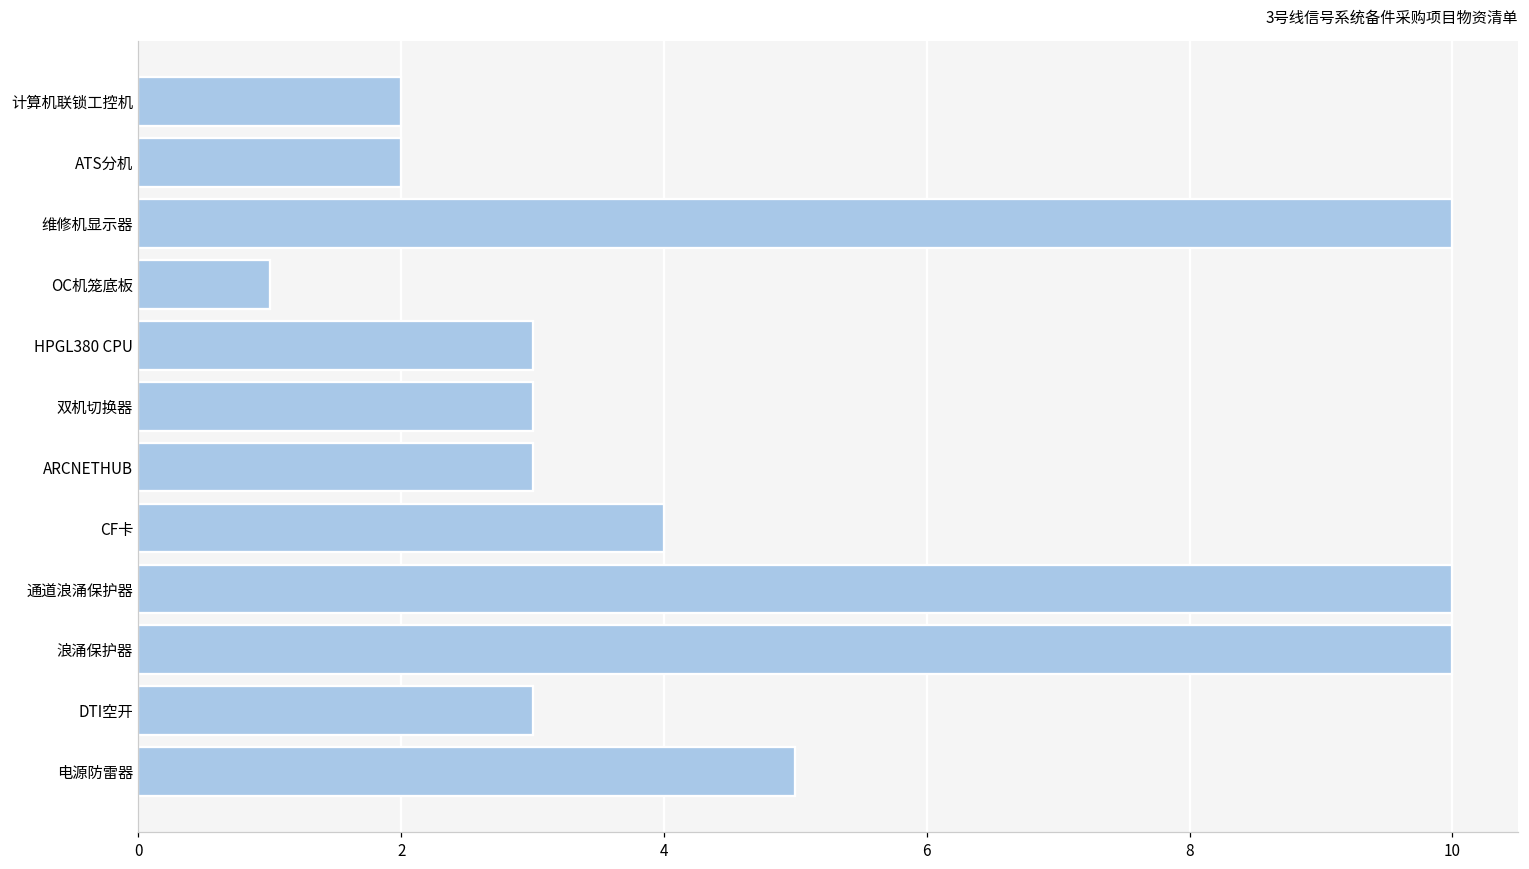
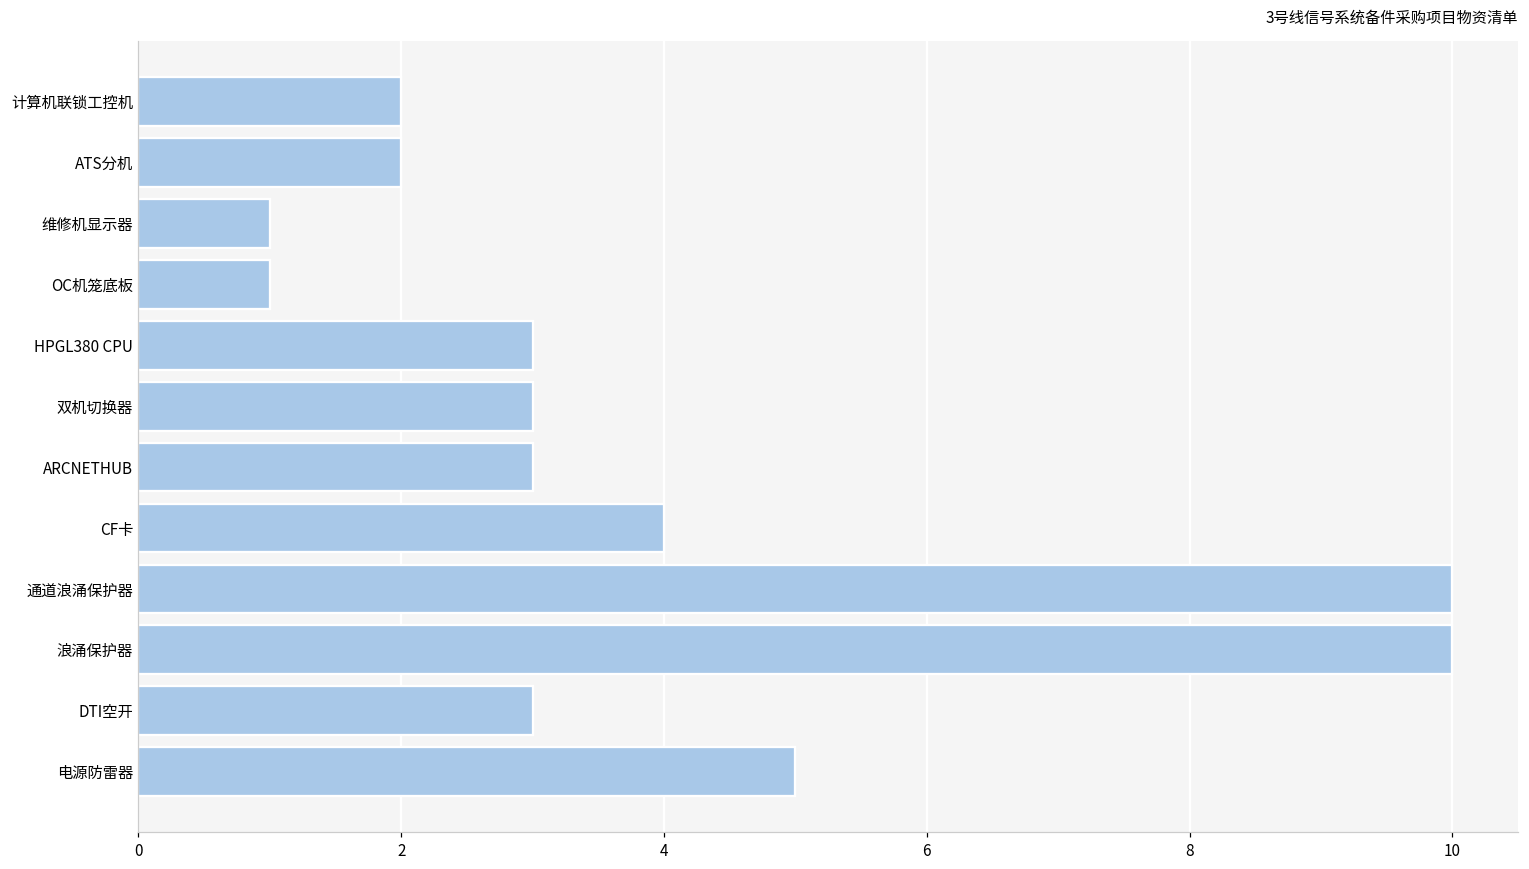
  {
    "计算机联锁工控机": 2,
    "ATS分机": 2,
-   "维修机显示器": 10,
+   "维修机显示器": 1,
    "OC机笼底板": 1,
    "HPGL380 CPU": 3,
    "双机切换器": 3,
    "ARCNETHUB": 3,
    "CF卡": 4,
    "通道浪涌保护器": 10,
    "浪涌保护器": 10,
    "DTI空开": 3,
    "电源防雷器": 5
  }
